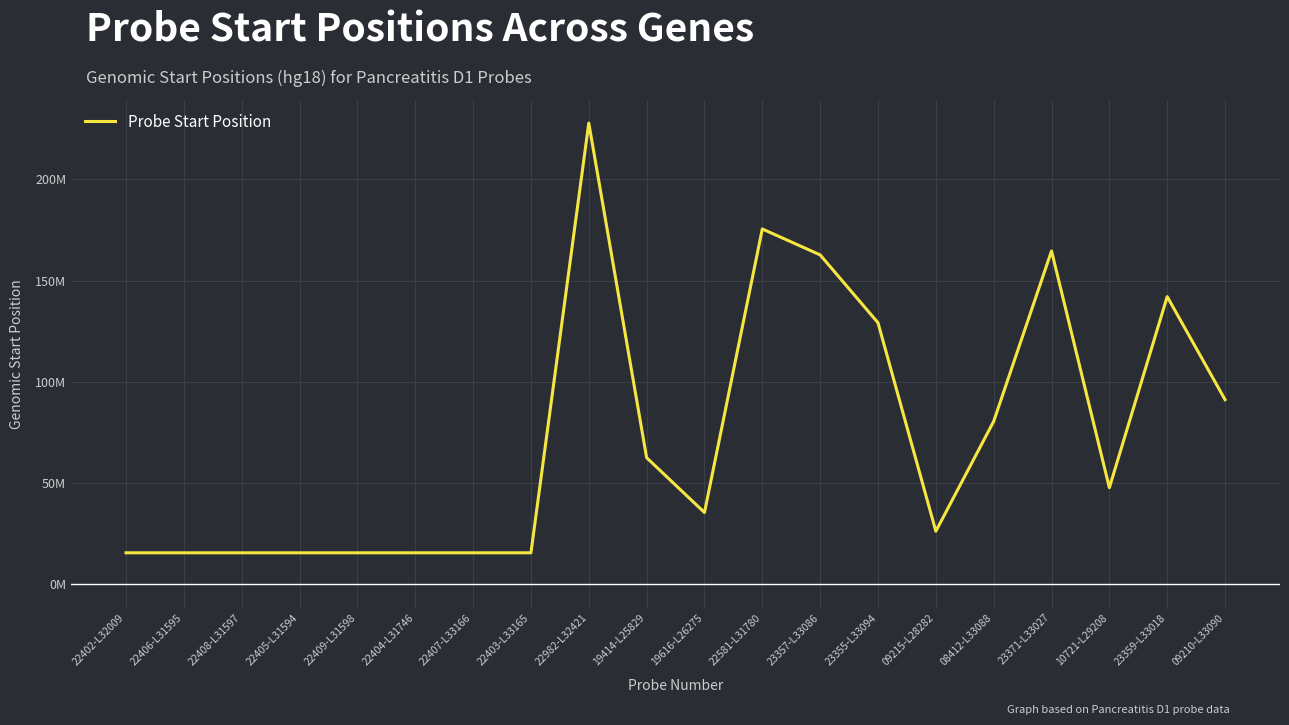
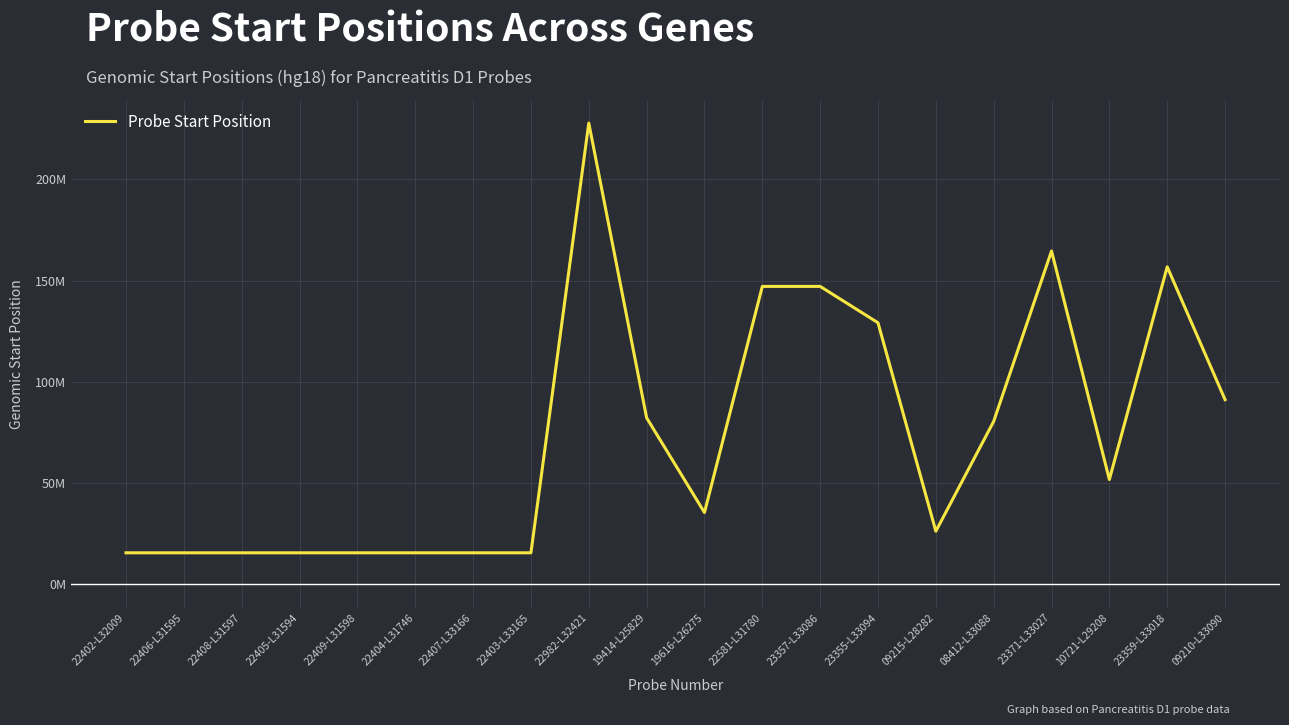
  {
    "22402-L32009": 16000000,
    "22406-L31595": 16000000,
    "22408-L31597": 16000000,
    "22405-L31594": 16000000,
    "22409-L31598": 16000000,
    "22404-L31746": 16000000,
    "22407-L33166": 16000000,
    "22403-L33165": 16000000,
    "22982-L32421": 228000000,
-   "19414-L25829": 63000000,
+   "19414-L25829": 82000000,
    "19616-L26275": 36000000,
-   "22581-L31780": 176000000,
-   "23357-L33086": 163000000,
+   "22581-L31780": 147000000,
+   "23357-L33086": 147000000,
    "23355-L33094": 129000000,
    "09215-L28282": 26000000,
    "08412-L33088": 81000000,
    "23371-L33027": 165000000,
-   "10721-L29208": 48000000,
-   "23359-L33018": 142000000,
+   "10721-L29208": 52000000,
+   "23359-L33018": 157000000,
    "09210-L33090": 91000000
  }
